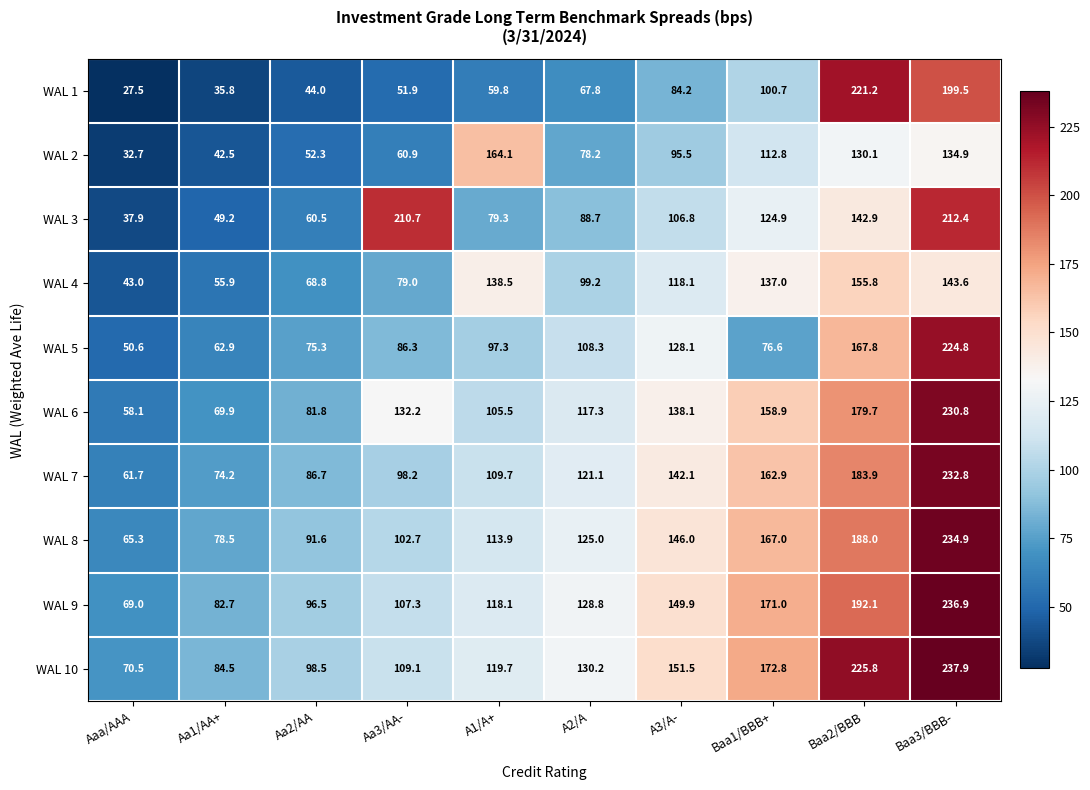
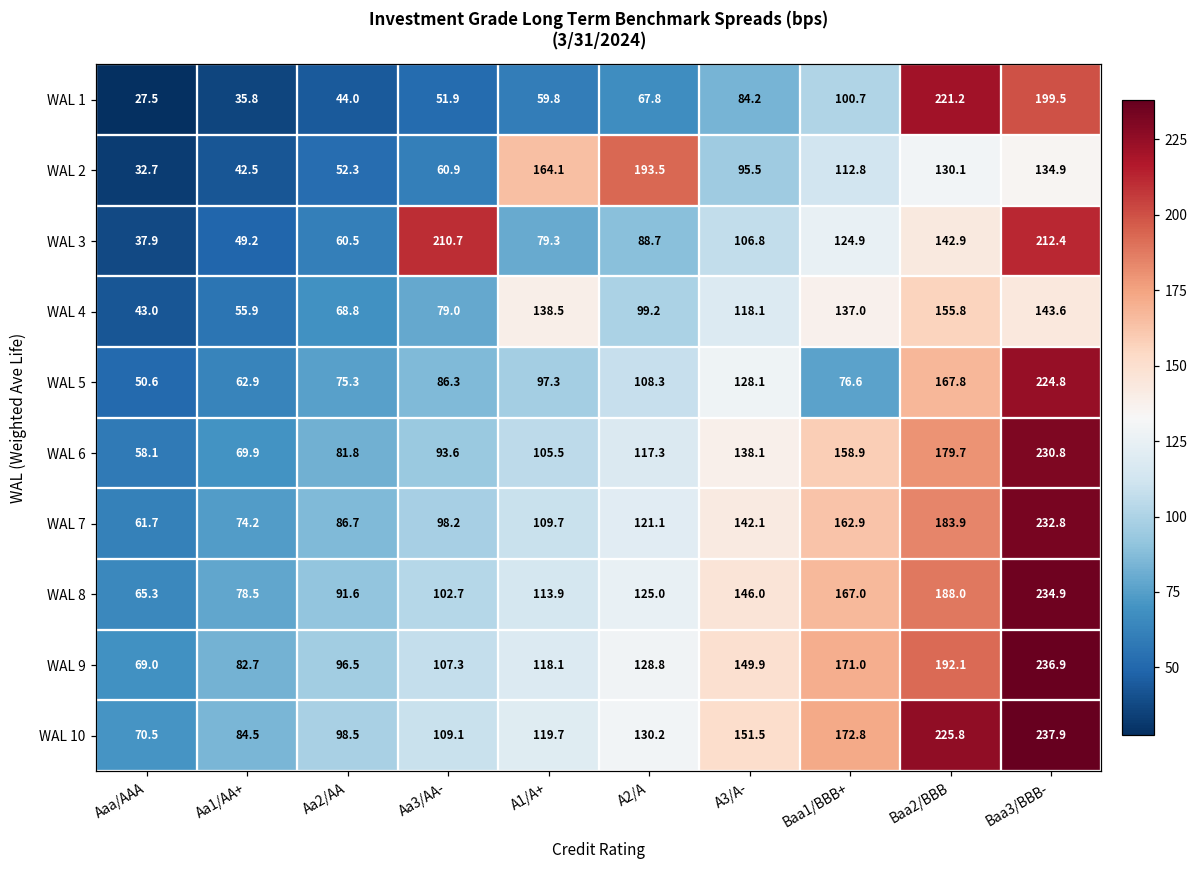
  {
    "WAL 1": {
      "Aaa/AAA": 27.5,
      "Aa1/AA+": 35.8,
      "Aa2/AA": 44.0,
      "Aa3/AA-": 51.9,
      "A1/A+": 59.8,
      "A2/A": 67.8,
      "A3/A-": 84.2,
      "Baa1/BBB+": 100.7,
      "Baa2/BBB": 221.2,
      "Baa3/BBB-": 199.5
    },
    "WAL 2": {
      "Aaa/AAA": 32.7,
      "Aa1/AA+": 42.5,
      "Aa2/AA": 52.3,
      "Aa3/AA-": 60.9,
      "A1/A+": 164.1,
-     "A2/A": 78.2,
+     "A2/A": 193.5,
      "A3/A-": 95.5,
      "Baa1/BBB+": 112.8,
      "Baa2/BBB": 130.1,
      "Baa3/BBB-": 134.9
    },
    "WAL 3": {
      "Aaa/AAA": 37.9,
      "Aa1/AA+": 49.2,
      "Aa2/AA": 60.5,
      "Aa3/AA-": 210.7,
      "A1/A+": 79.3,
      "A2/A": 88.7,
      "A3/A-": 106.8,
      "Baa1/BBB+": 124.9,
      "Baa2/BBB": 142.9,
      "Baa3/BBB-": 212.4
    },
    "WAL 4": {
      "Aaa/AAA": 43.0,
      "Aa1/AA+": 55.9,
      "Aa2/AA": 68.8,
      "Aa3/AA-": 79.0,
      "A1/A+": 138.5,
      "A2/A": 99.2,
      "A3/A-": 118.1,
      "Baa1/BBB+": 137.0,
      "Baa2/BBB": 155.8,
      "Baa3/BBB-": 143.6
    },
    "WAL 5": {
      "Aaa/AAA": 50.6,
      "Aa1/AA+": 62.9,
      "Aa2/AA": 75.3,
      "Aa3/AA-": 86.3,
      "A1/A+": 97.3,
      "A2/A": 108.3,
      "A3/A-": 128.1,
      "Baa1/BBB+": 76.6,
      "Baa2/BBB": 167.8,
      "Baa3/BBB-": 224.8
    },
    "WAL 6": {
      "Aaa/AAA": 58.1,
      "Aa1/AA+": 69.9,
      "Aa2/AA": 81.8,
-     "Aa3/AA-": 132.2,
+     "Aa3/AA-": 93.6,
      "A1/A+": 105.5,
      "A2/A": 117.3,
      "A3/A-": 138.1,
      "Baa1/BBB+": 158.9,
      "Baa2/BBB": 179.7,
      "Baa3/BBB-": 230.8
    },
    "WAL 7": {
      "Aaa/AAA": 61.7,
      "Aa1/AA+": 74.2,
      "Aa2/AA": 86.7,
      "Aa3/AA-": 98.2,
      "A1/A+": 109.7,
      "A2/A": 121.1,
      "A3/A-": 142.1,
      "Baa1/BBB+": 162.9,
      "Baa2/BBB": 183.9,
      "Baa3/BBB-": 232.8
    },
    "WAL 8": {
      "Aaa/AAA": 65.3,
      "Aa1/AA+": 78.5,
      "Aa2/AA": 91.6,
      "Aa3/AA-": 102.7,
      "A1/A+": 113.9,
      "A2/A": 125.0,
      "A3/A-": 146.0,
      "Baa1/BBB+": 167.0,
      "Baa2/BBB": 188.0,
      "Baa3/BBB-": 234.9
    },
    "WAL 9": {
      "Aaa/AAA": 69.0,
      "Aa1/AA+": 82.7,
      "Aa2/AA": 96.5,
      "Aa3/AA-": 107.3,
      "A1/A+": 118.1,
      "A2/A": 128.8,
      "A3/A-": 149.9,
      "Baa1/BBB+": 171.0,
      "Baa2/BBB": 192.1,
      "Baa3/BBB-": 236.9
    },
    "WAL 10": {
      "Aaa/AAA": 70.5,
      "Aa1/AA+": 84.5,
      "Aa2/AA": 98.5,
      "Aa3/AA-": 109.1,
      "A1/A+": 119.7,
      "A2/A": 130.2,
      "A3/A-": 151.5,
      "Baa1/BBB+": 172.8,
      "Baa2/BBB": 225.8,
      "Baa3/BBB-": 237.9
    }
  }
